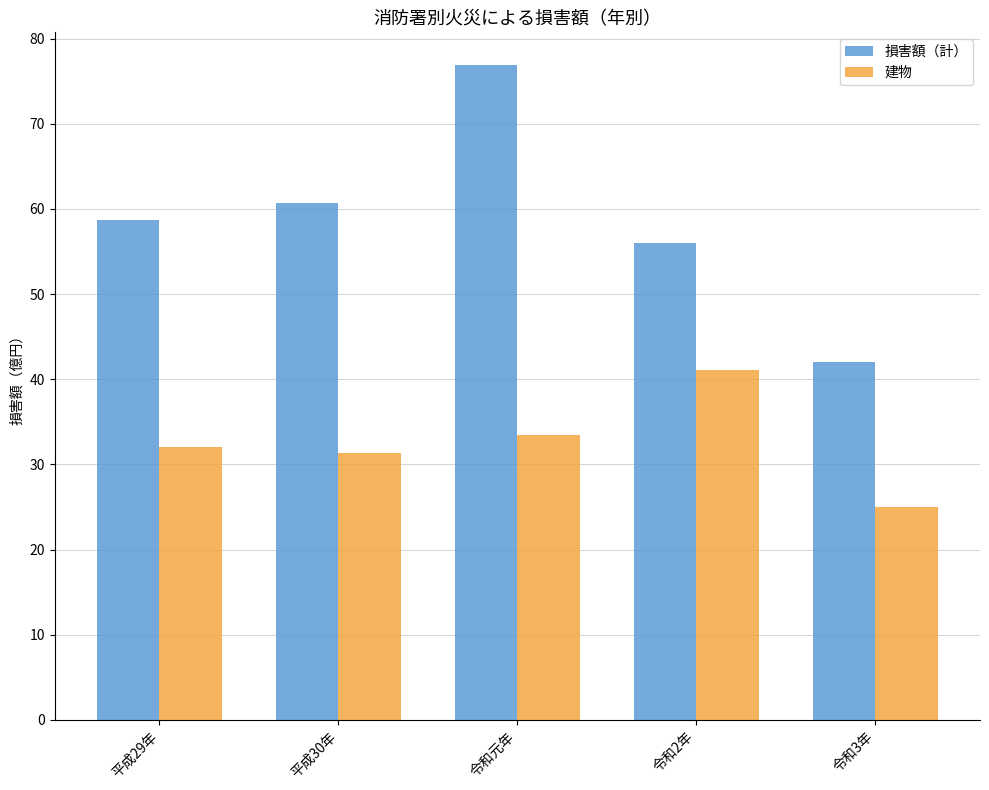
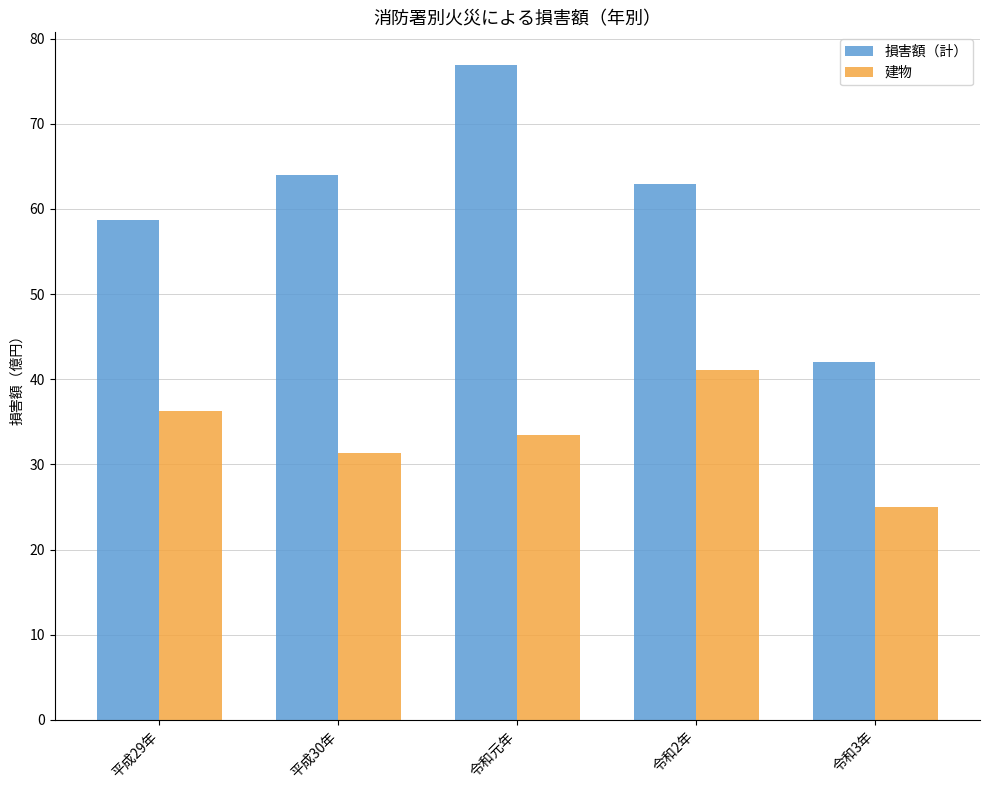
  {
    "損害額（計）": {
      "平成29年": 59,
-     "平成30年": 61,
+     "平成30年": 64,
      "令和元年": 77,
-     "令和2年": 56,
+     "令和2年": 63,
      "令和3年": 42
    },
    "建物": {
-     "平成29年": 32,
+     "平成29年": 36,
      "平成30年": 31,
      "令和元年": 33,
      "令和2年": 41,
      "令和3年": 25
    }
  }
